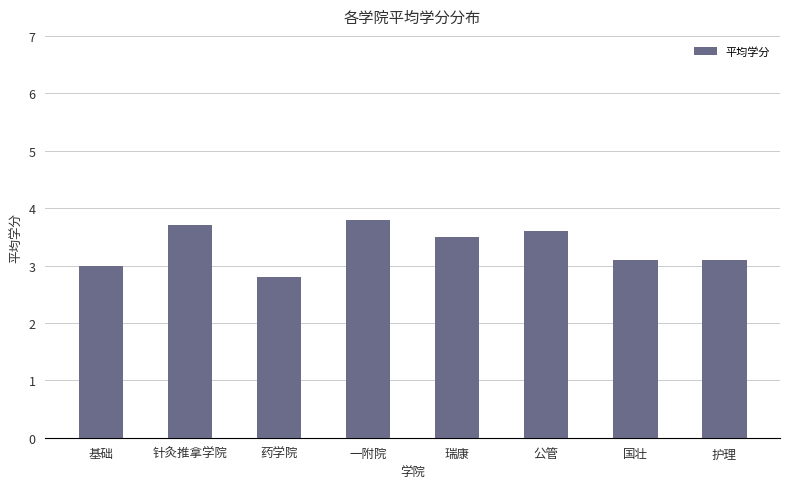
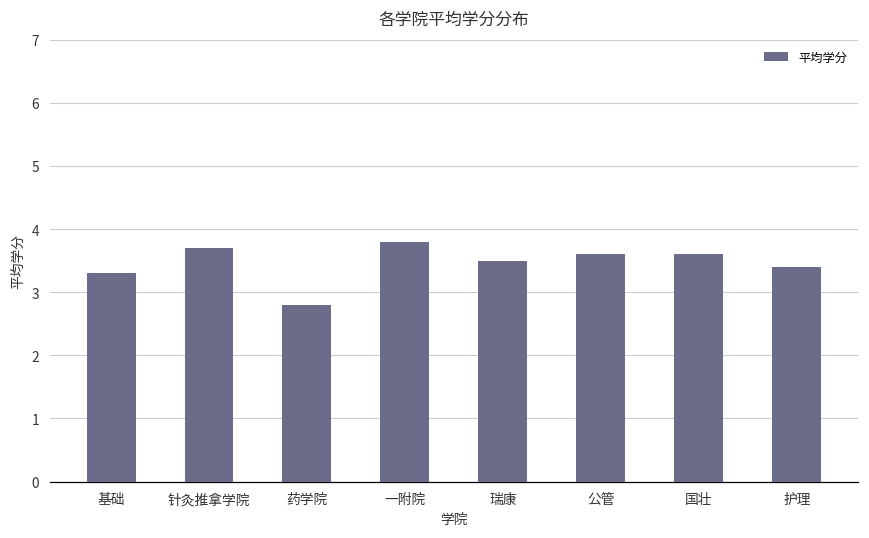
  {
-   "基础": 3.0,
+   "基础": 3.3,
    "针灸推拿学院": 3.7,
    "药学院": 2.8,
    "一附院": 3.8,
    "瑞康": 3.5,
    "公管": 3.6,
-   "国壮": 3.1,
-   "护理": 3.1
+   "国壮": 3.6,
+   "护理": 3.4
  }
